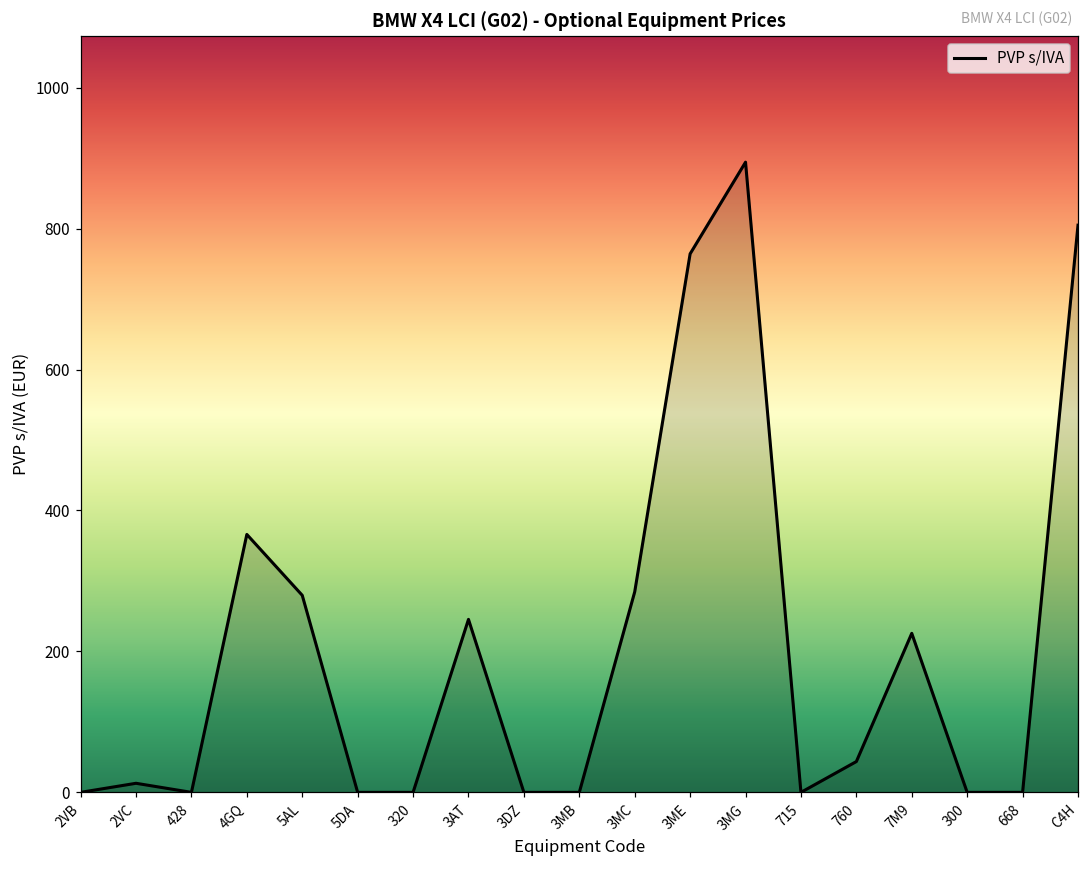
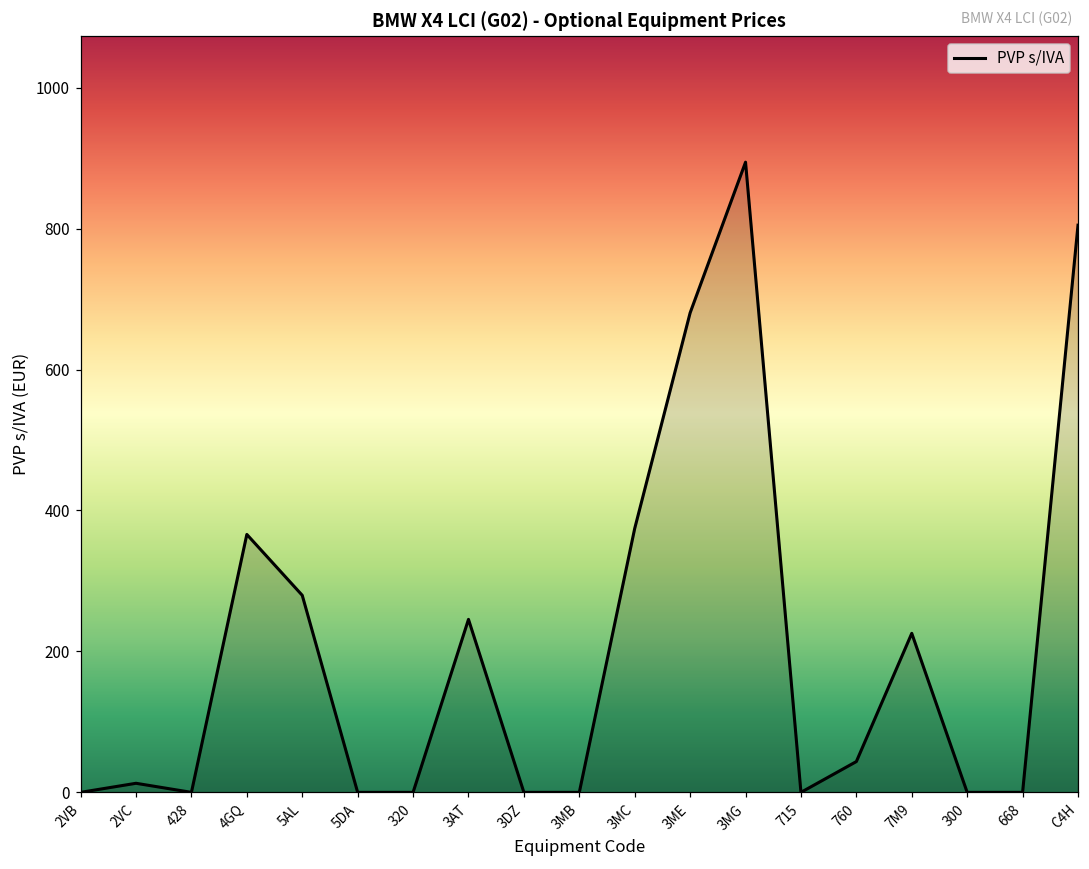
  {
    "2VB": 0,
    "2VC": 10,
    "428": 0,
    "4GQ": 370,
    "5AL": 280,
    "5DA": 0,
    "320": 0,
    "3AT": 250,
    "3DZ": 0,
    "3MB": 0,
-   "3MC": 280,
-   "3ME": 760,
+   "3MC": 370,
+   "3ME": 680,
    "3MG": 890,
    "715": 0,
    "760": 40,
    "7M9": 230,
    "300": 0,
    "668": 0,
    "C4H": 800
  }
